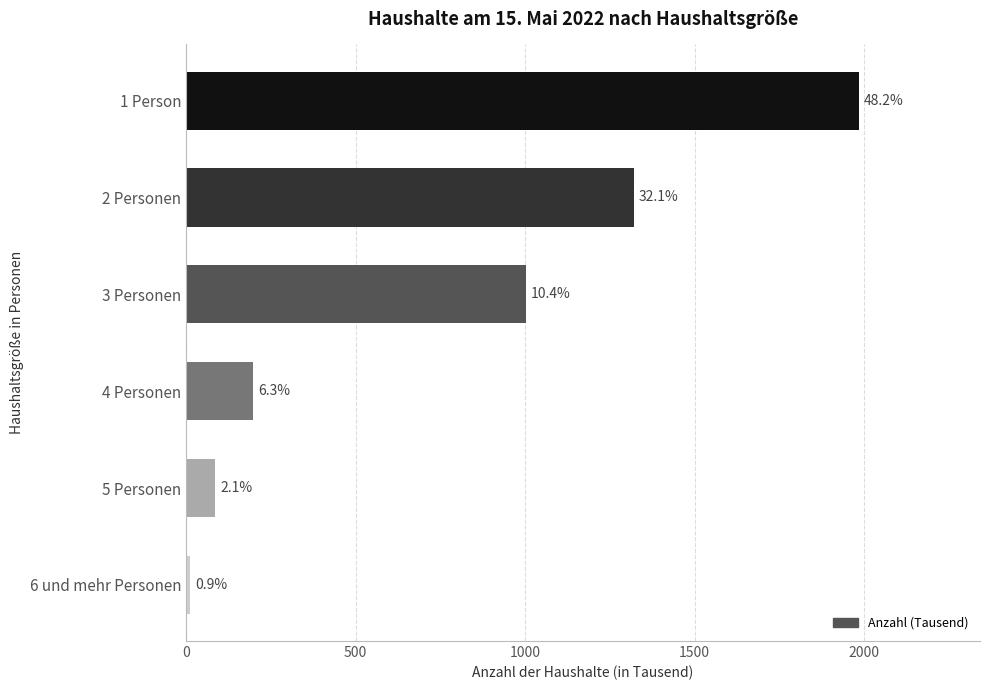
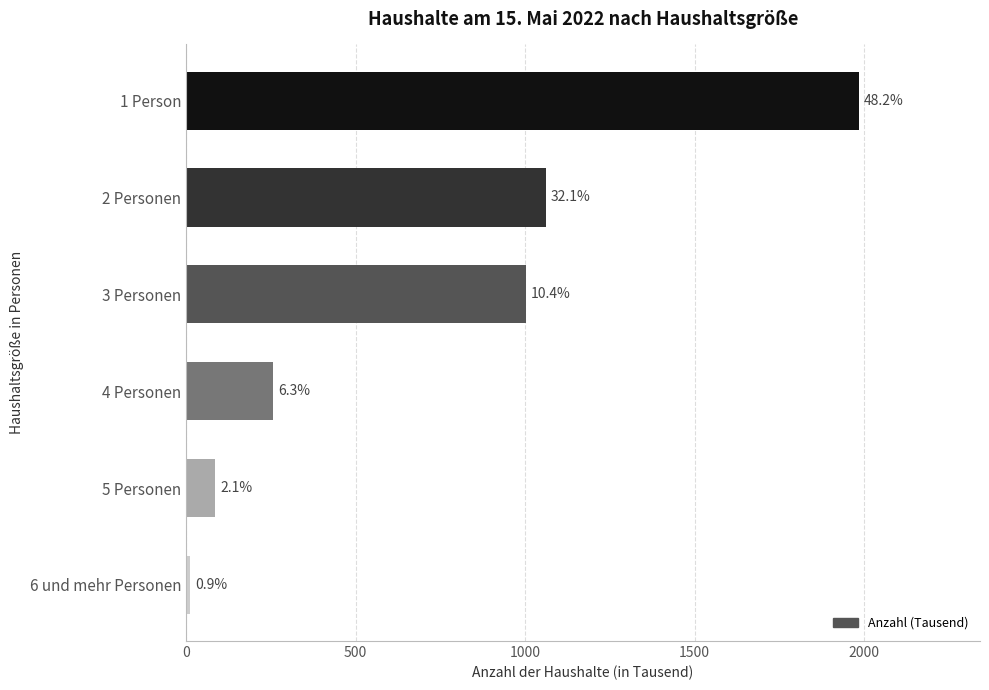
  {
-   "2 Personen": 1320,
-   "4 Personen": 200
+   "2 Personen": 1060,
+   "4 Personen": 260
  }
